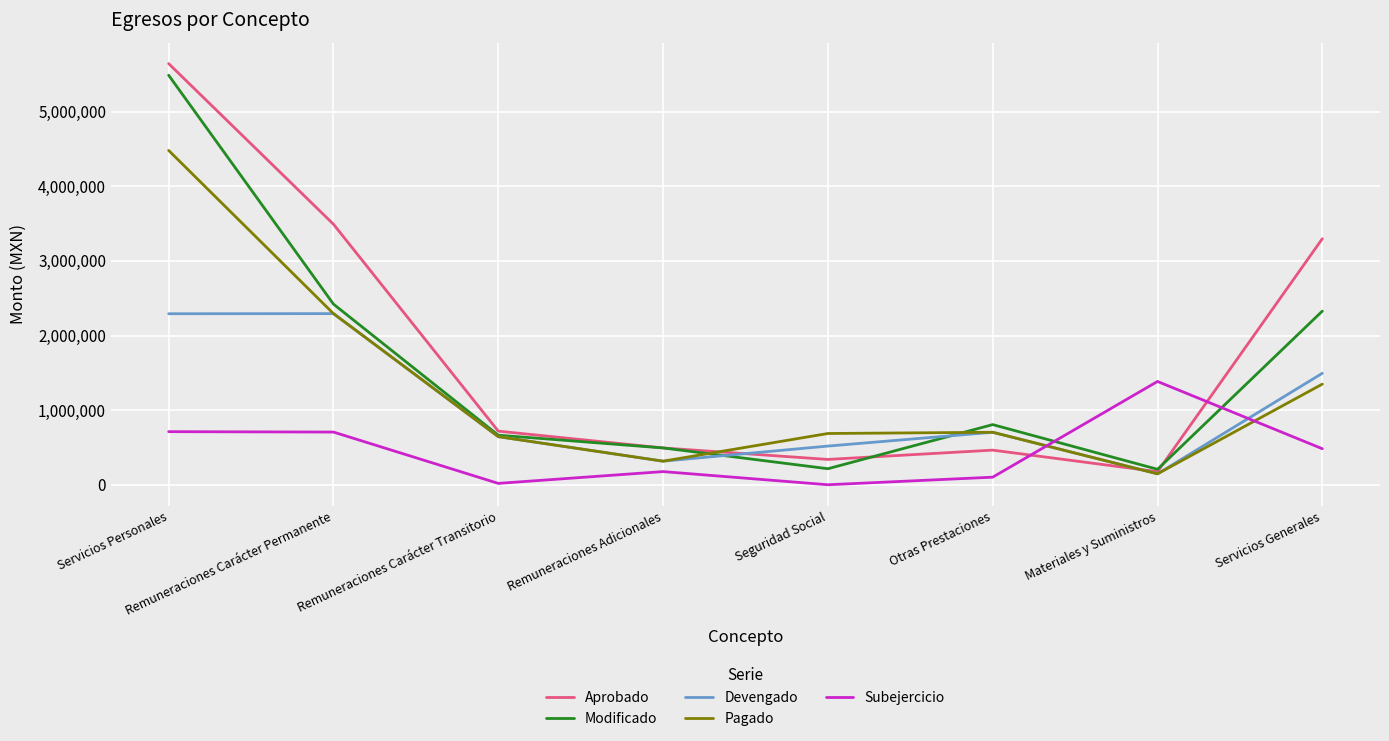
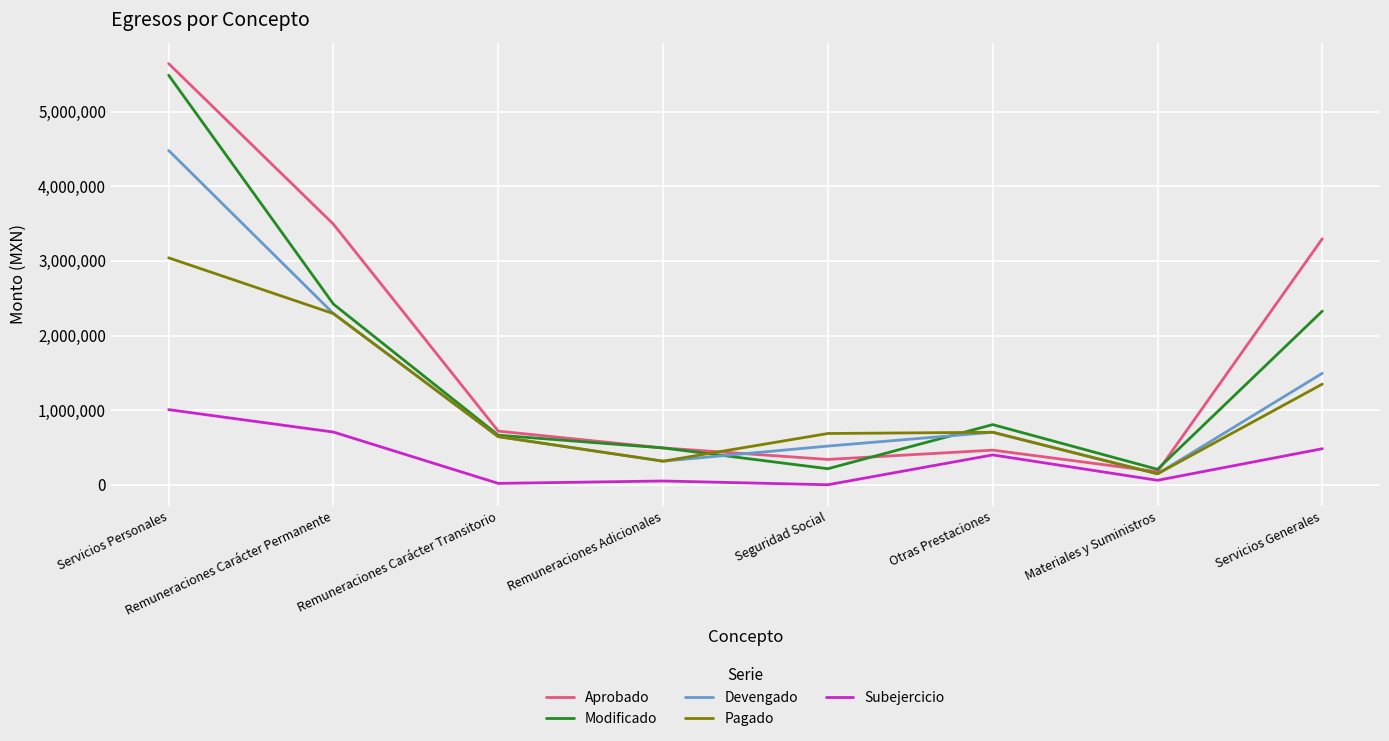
  {
    "Aprobado": {
      "Servicios Personales": "5,600,000",
      "Remuneraciones Carácter Permanente": "3,500,000",
      "Remuneraciones Carácter Transitorio": "700,000",
      "Seguridad Social": "300,000",
      "Otras Prestaciones": "500,000",
      "Servicios Generales": "3,300,000"
    },
    "Modificado": {
      "Servicios Personales": "5,500,000",
      "Remuneraciones Carácter Permanente": "2,400,000",
      "Seguridad Social": "200,000",
      "Otras Prestaciones": "800,000",
      "Servicios Generales": "2,300,000"
    },
    "Devengado": {
-     "Servicios Personales": "2,300,000",
+     "Servicios Personales": "4,500,000",
      "Seguridad Social": "500,000",
      "Servicios Generales": "1,500,000"
    },
    "Pagado": {
-     "Servicios Personales": "4,500,000",
+     "Servicios Personales": "3,000,000",
      "Seguridad Social": "700,000",
      "Servicios Generales": "1,300,000"
    },
    "Subejercicio": {
-     "Servicios Personales": "700,000",
+     "Servicios Personales": "1,000,000",
      "Remuneraciones Carácter Permanente": "700,000",
      "Remuneraciones Carácter Transitorio": "0",
-     "Remuneraciones Adicionales": "200,000",
+     "Remuneraciones Adicionales": "100,000",
      "Seguridad Social": "0",
-     "Otras Prestaciones": "100,000",
-     "Materiales y Suministros": "1,400,000",
+     "Otras Prestaciones": "400,000",
+     "Materiales y Suministros": "100,000",
      "Servicios Generales": "500,000"
    }
  }
